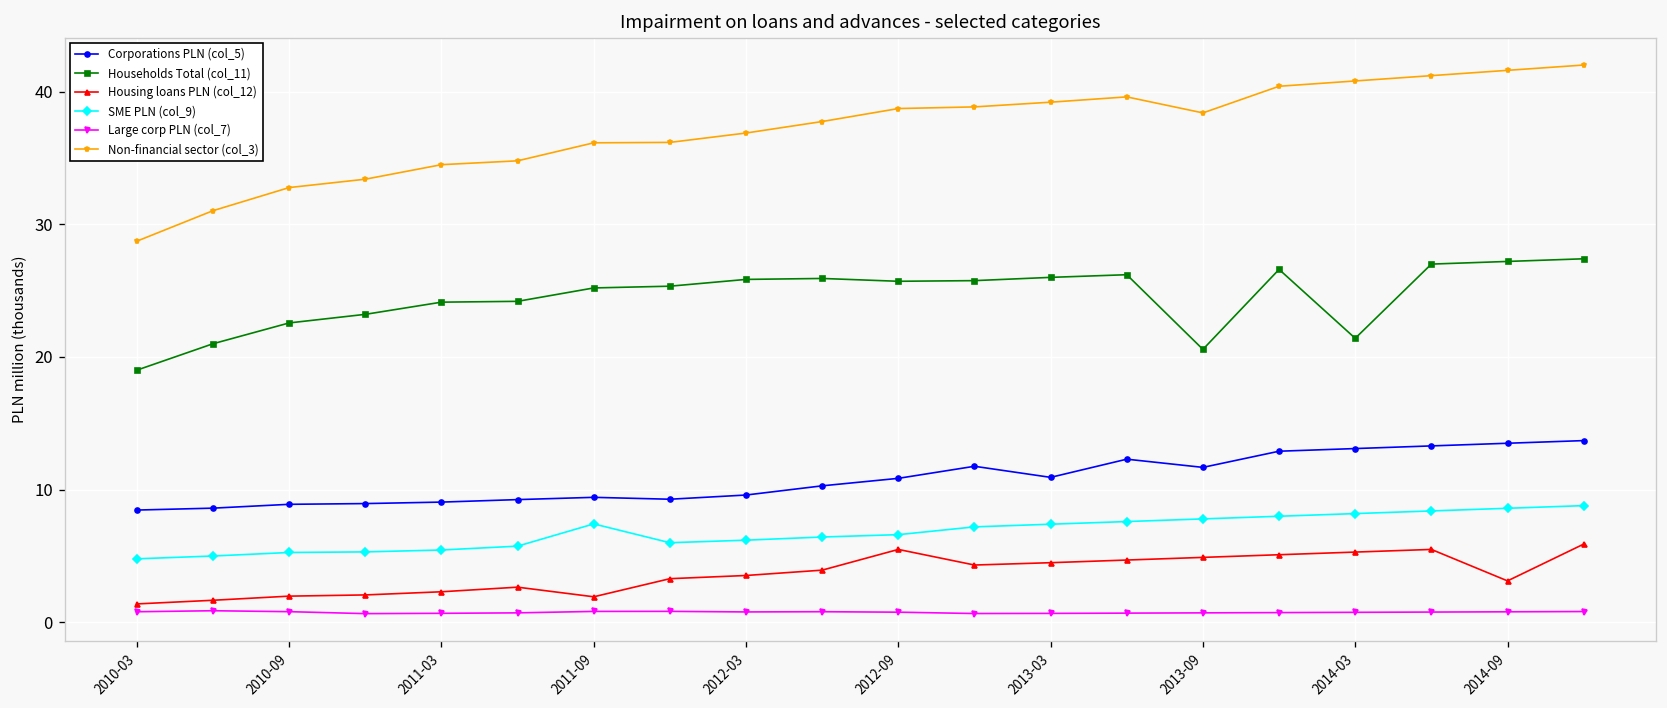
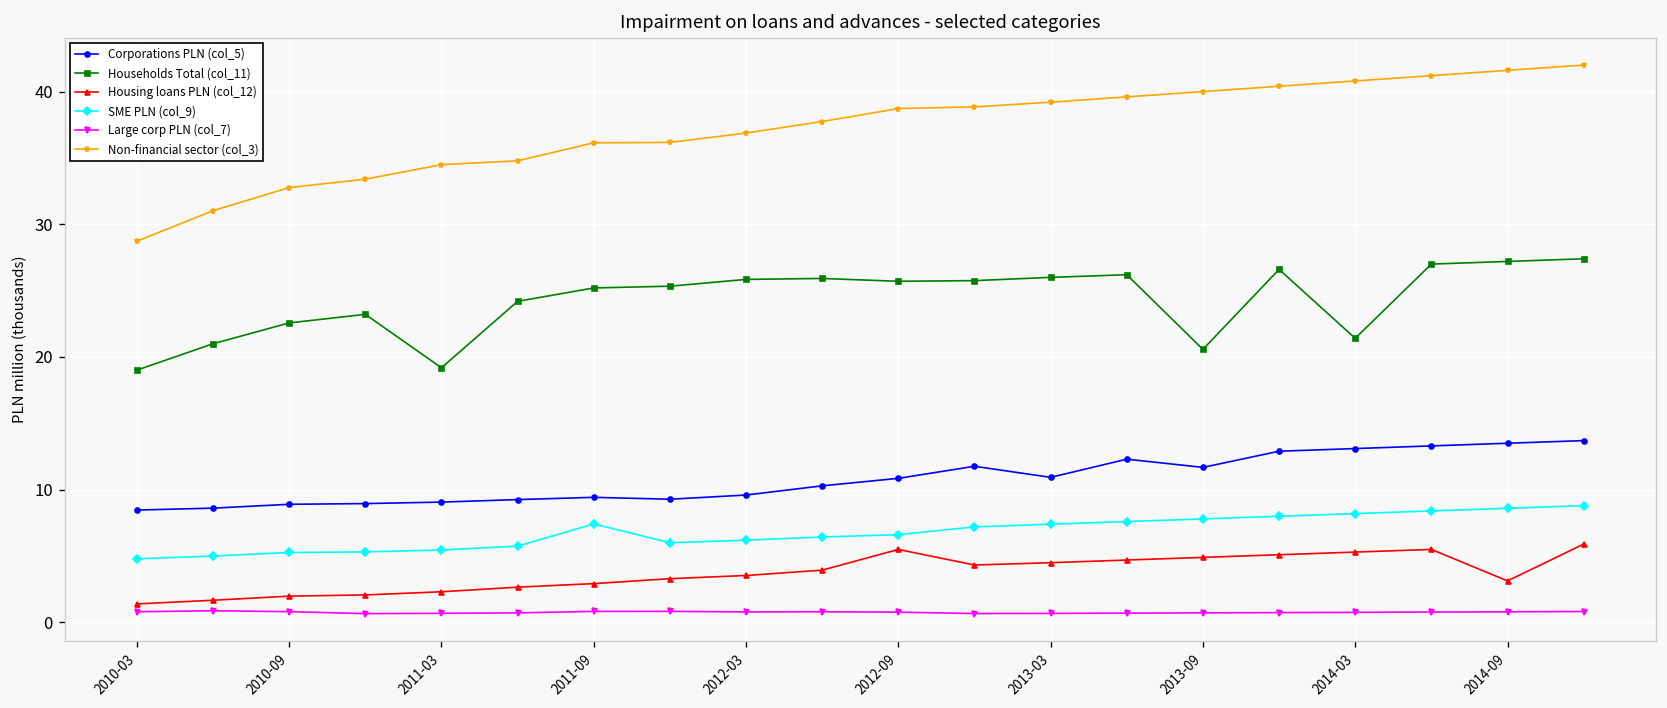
  {
    "Corporations PLN (col_5)": {
      "2010-03": 8.5,
      "2010-09": 8.9,
      "2011-03": 9.1,
      "2011-09": 9.4,
      "2012-03": 9.6,
      "2012-09": 10.9,
      "2013-03": 10.9,
      "2013-09": 11.7,
      "2014-03": 13.1,
      "2014-09": 13.5
    },
    "Households Total (col_11)": {
      "2010-03": 19.0,
      "2010-09": 22.6,
-     "2011-03": 24.1,
+     "2011-03": 19.2,
      "2011-09": 25.2,
      "2012-03": 25.8,
      "2012-09": 25.7,
      "2013-03": 26.0,
      "2013-09": 20.6,
      "2014-03": 21.4,
      "2014-09": 27.2
    },
    "Housing loans PLN (col_12)": {
      "2010-03": 1.4,
      "2010-09": 2.0,
      "2011-03": 2.3,
-     "2011-09": 1.9,
+     "2011-09": 2.9,
      "2012-03": 3.5,
      "2012-09": 5.5,
      "2013-03": 4.5,
      "2013-09": 4.9,
      "2014-03": 5.3,
      "2014-09": 3.1
    },
    "SME PLN (col_9)": {
      "2010-03": 4.8,
      "2010-09": 5.3,
      "2011-03": 5.5,
      "2011-09": 7.4,
      "2012-03": 6.2,
      "2012-09": 6.6,
      "2013-03": 7.4,
      "2013-09": 7.8,
      "2014-03": 8.2,
      "2014-09": 8.6
    },
    "Large corp PLN (col_7)": {
      "2010-03": 0.8,
      "2010-09": 0.8,
      "2011-03": 0.7,
      "2011-09": 0.8,
      "2012-03": 0.8,
      "2012-09": 0.8,
      "2013-03": 0.7,
      "2013-09": 0.7,
      "2014-03": 0.8,
      "2014-09": 0.8
    },
    "Non-financial sector (col_3)": {
      "2010-03": 28.7,
      "2010-09": 32.8,
      "2011-03": 34.5,
      "2011-09": 36.1,
      "2012-03": 36.9,
      "2012-09": 38.7,
      "2013-03": 39.2,
-     "2013-09": 38.4,
+     "2013-09": 40.0,
      "2014-03": 40.8,
      "2014-09": 41.6
    }
  }
